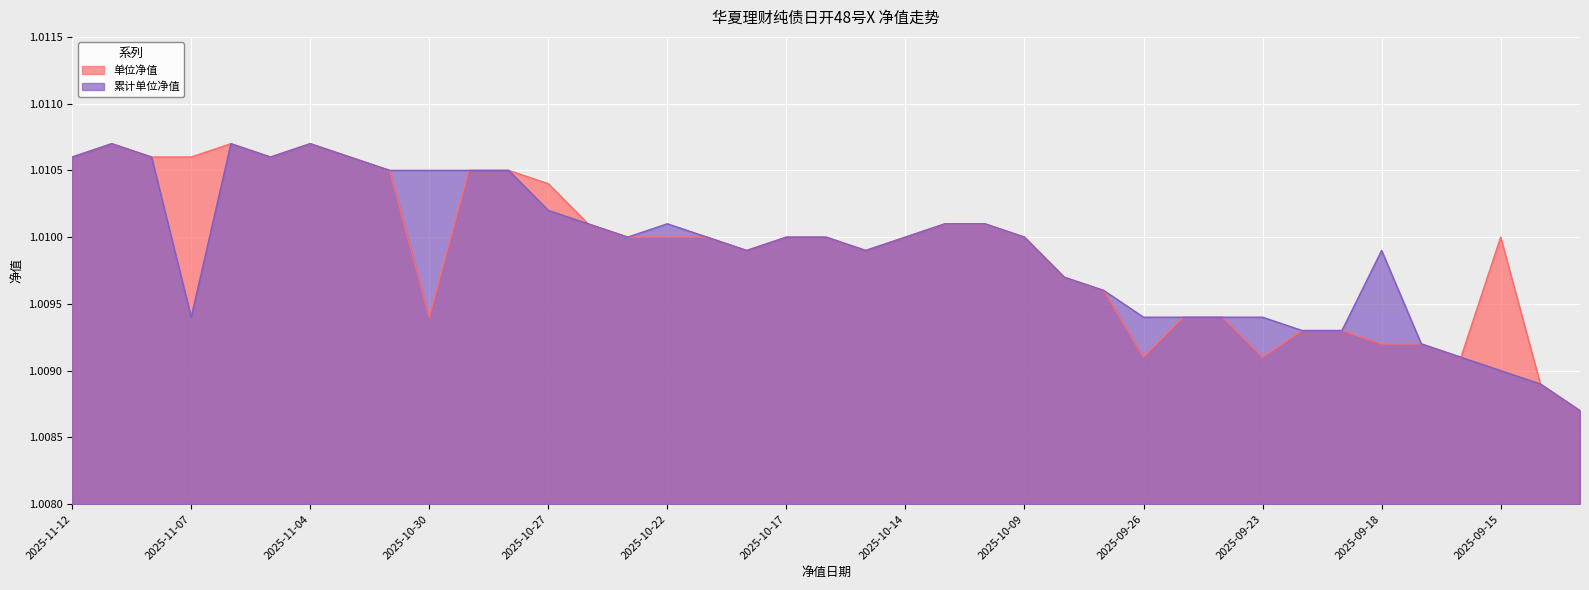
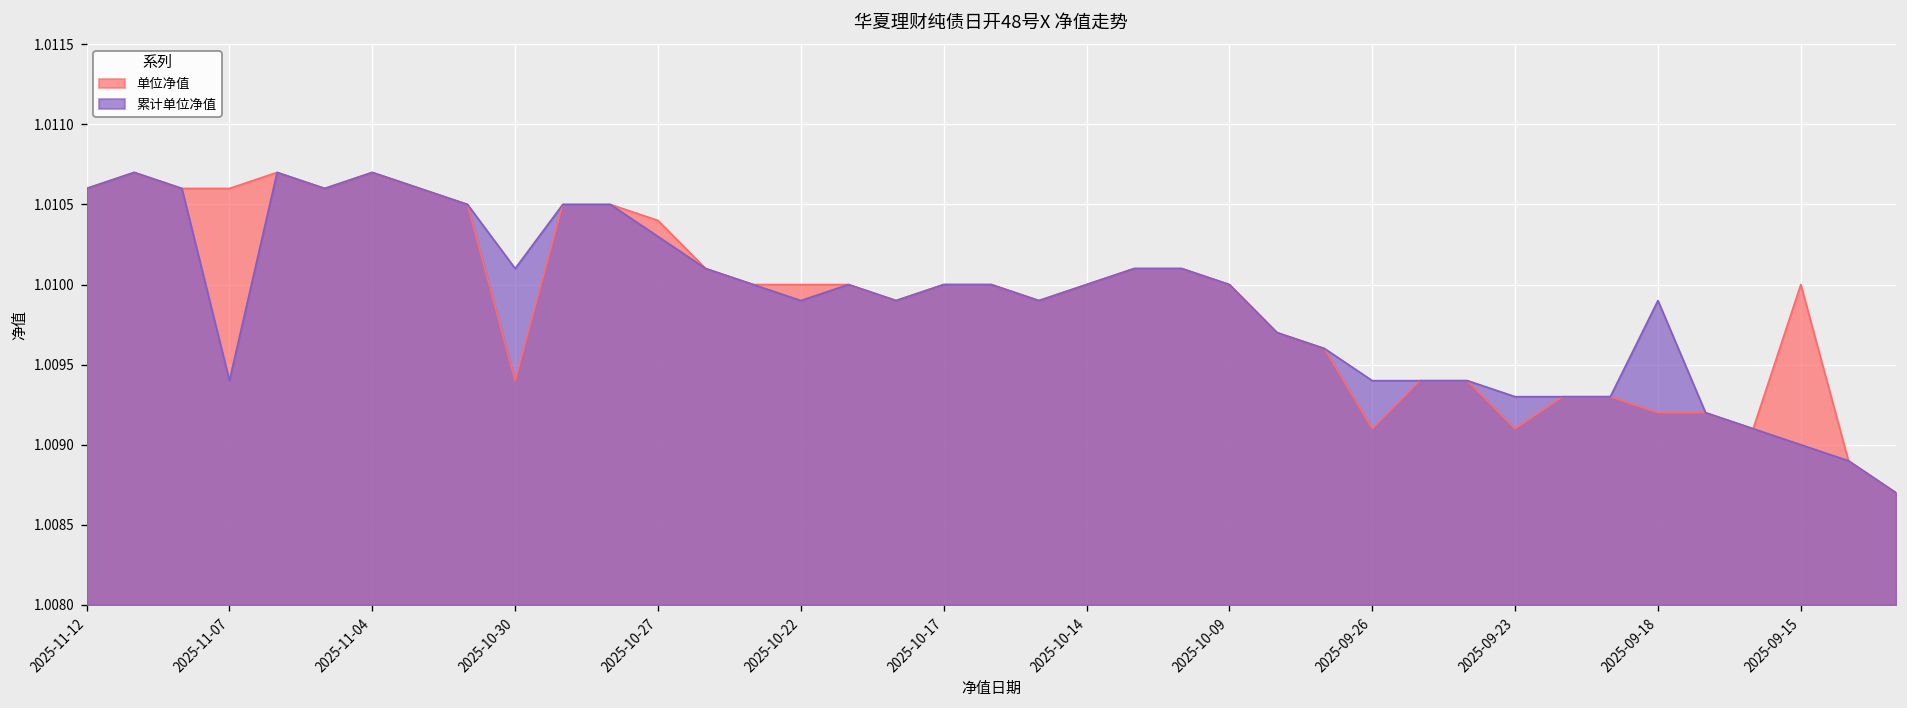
  {
    "单位净值": {
      "2025-11-07": 1.0106,
      "2025-10-30": 1.0094,
      "2025-10-27": 1.0104,
      "2025-10-22": 1.0100,
      "2025-09-26": 1.0091,
      "2025-09-23": 1.0091,
      "2025-09-18": 1.0092,
      "2025-09-15": 1.0100
    },
    "累计单位净值": {
      "2025-11-07": 1.0094,
-     "2025-10-30": 1.0105,
-     "2025-10-27": 1.0102,
-     "2025-10-22": 1.0101,
+     "2025-10-30": 1.0101,
+     "2025-10-27": 1.0103,
+     "2025-10-22": 1.0099,
      "2025-09-26": 1.0094,
-     "2025-09-23": 1.0094,
+     "2025-09-23": 1.0093,
      "2025-09-18": 1.0099,
      "2025-09-15": 1.0090
    }
  }
